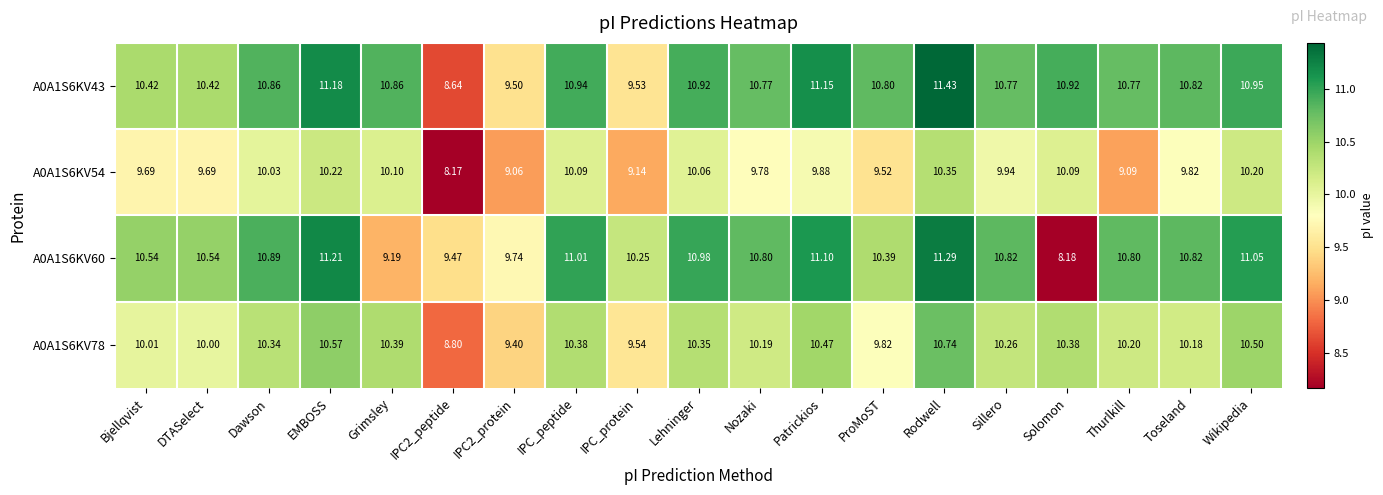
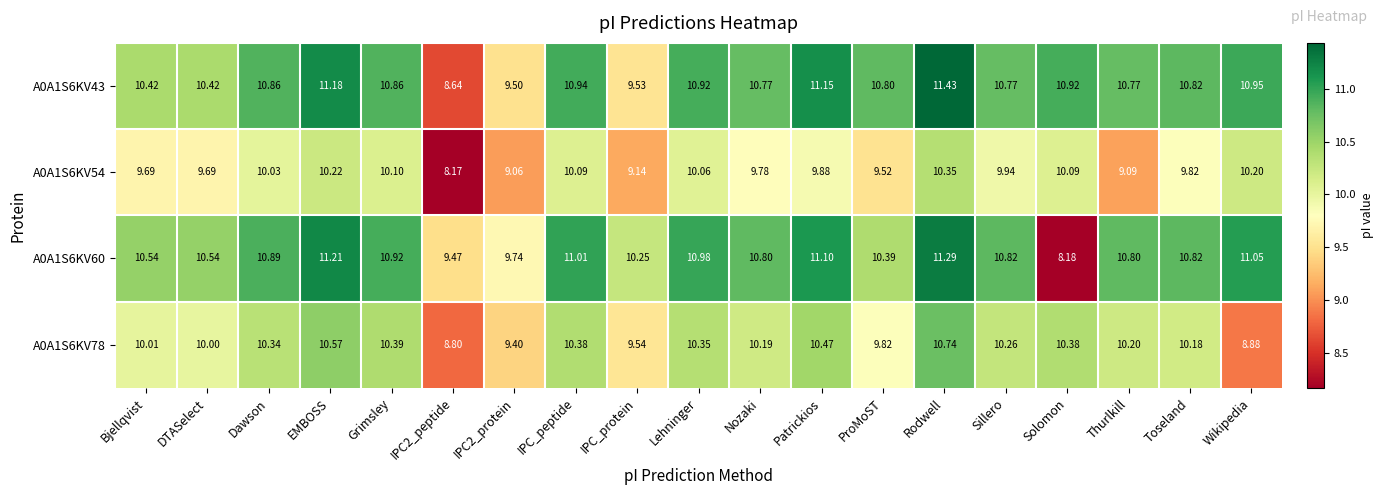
  {
    "A0A1S6KV43": {
      "Bjellqvist": 10.42,
      "DTASelect": 10.42,
      "Dawson": 10.86,
      "EMBOSS": 11.18,
      "Grimsley": 10.86,
      "IPC2_peptide": 8.64,
      "IPC2_protein": 9.50,
      "IPC_peptide": 10.94,
      "IPC_protein": 9.53,
      "Lehninger": 10.92,
      "Nozaki": 10.77,
      "Patrickios": 11.15,
      "ProMoST": 10.80,
      "Rodwell": 11.43,
      "Sillero": 10.77,
      "Solomon": 10.92,
      "Thurlkill": 10.77,
      "Toseland": 10.82,
      "Wikipedia": 10.95
    },
    "A0A1S6KV54": {
      "Bjellqvist": 9.69,
      "DTASelect": 9.69,
      "Dawson": 10.03,
      "EMBOSS": 10.22,
      "Grimsley": 10.10,
      "IPC2_peptide": 8.17,
      "IPC2_protein": 9.06,
      "IPC_peptide": 10.09,
      "IPC_protein": 9.14,
      "Lehninger": 10.06,
      "Nozaki": 9.78,
      "Patrickios": 9.88,
      "ProMoST": 9.52,
      "Rodwell": 10.35,
      "Sillero": 9.94,
      "Solomon": 10.09,
      "Thurlkill": 9.09,
      "Toseland": 9.82,
      "Wikipedia": 10.20
    },
    "A0A1S6KV60": {
      "Bjellqvist": 10.54,
      "DTASelect": 10.54,
      "Dawson": 10.89,
      "EMBOSS": 11.21,
-     "Grimsley": 9.19,
+     "Grimsley": 10.92,
      "IPC2_peptide": 9.47,
      "IPC2_protein": 9.74,
      "IPC_peptide": 11.01,
      "IPC_protein": 10.25,
      "Lehninger": 10.98,
      "Nozaki": 10.80,
      "Patrickios": 11.10,
      "ProMoST": 10.39,
      "Rodwell": 11.29,
      "Sillero": 10.82,
      "Solomon": 8.18,
      "Thurlkill": 10.80,
      "Toseland": 10.82,
      "Wikipedia": 11.05
    },
    "A0A1S6KV78": {
      "Bjellqvist": 10.01,
      "DTASelect": 10.00,
      "Dawson": 10.34,
      "EMBOSS": 10.57,
      "Grimsley": 10.39,
      "IPC2_peptide": 8.80,
      "IPC2_protein": 9.40,
      "IPC_peptide": 10.38,
      "IPC_protein": 9.54,
      "Lehninger": 10.35,
      "Nozaki": 10.19,
      "Patrickios": 10.47,
      "ProMoST": 9.82,
      "Rodwell": 10.74,
      "Sillero": 10.26,
      "Solomon": 10.38,
      "Thurlkill": 10.20,
      "Toseland": 10.18,
-     "Wikipedia": 10.50
+     "Wikipedia": 8.88
    }
  }
